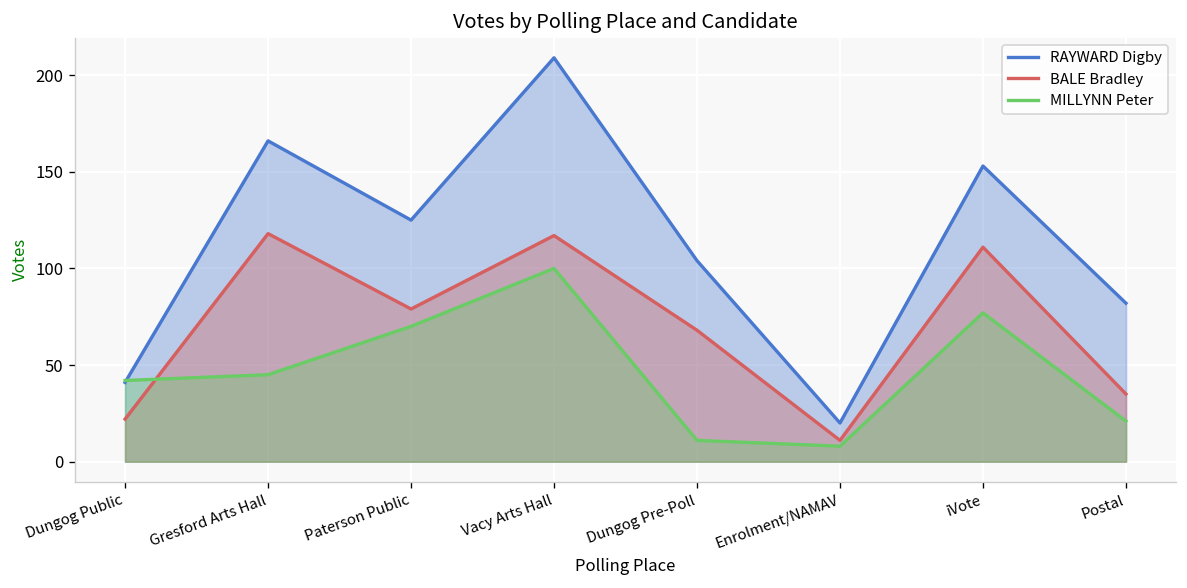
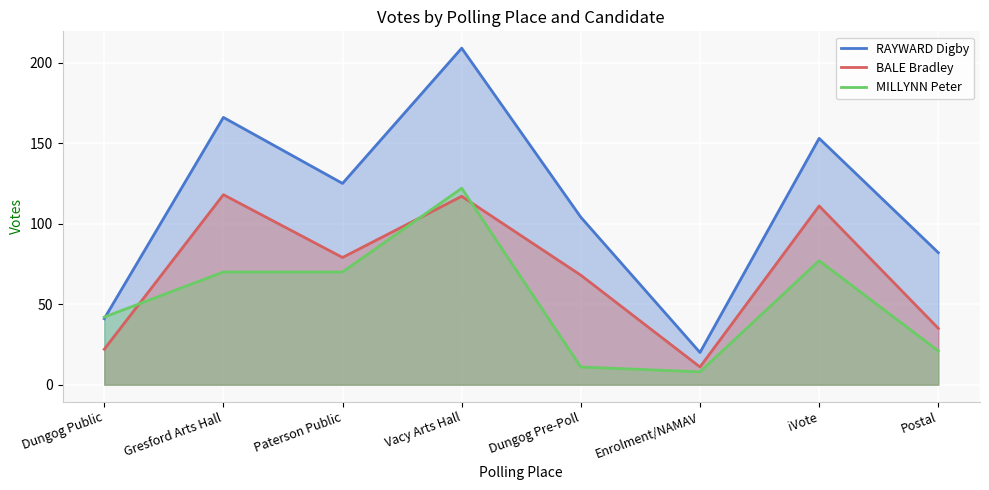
  {
    "RAYWARD Digby": {
      "Gresford Arts Hall": 166,
      "Paterson Public": 125,
      "Vacy Arts Hall": 209,
      "Dungog Pre-Poll": 104,
      "Enrolment/NAMAV": 20,
      "iVote": 153,
      "Postal": 82
    },
    "BALE Bradley": {
      "Dungog Public": 22,
      "Gresford Arts Hall": 118,
      "Paterson Public": 79,
      "Vacy Arts Hall": 117,
      "Dungog Pre-Poll": 68,
      "Enrolment/NAMAV": 11,
      "iVote": 111,
      "Postal": 35
    },
    "MILLYNN Peter": {
-     "Gresford Arts Hall": 45,
+     "Gresford Arts Hall": 70,
      "Paterson Public": 70,
-     "Vacy Arts Hall": 100,
+     "Vacy Arts Hall": 122,
      "Dungog Pre-Poll": 11,
      "Enrolment/NAMAV": 8,
      "iVote": 77,
      "Postal": 21
    }
  }
